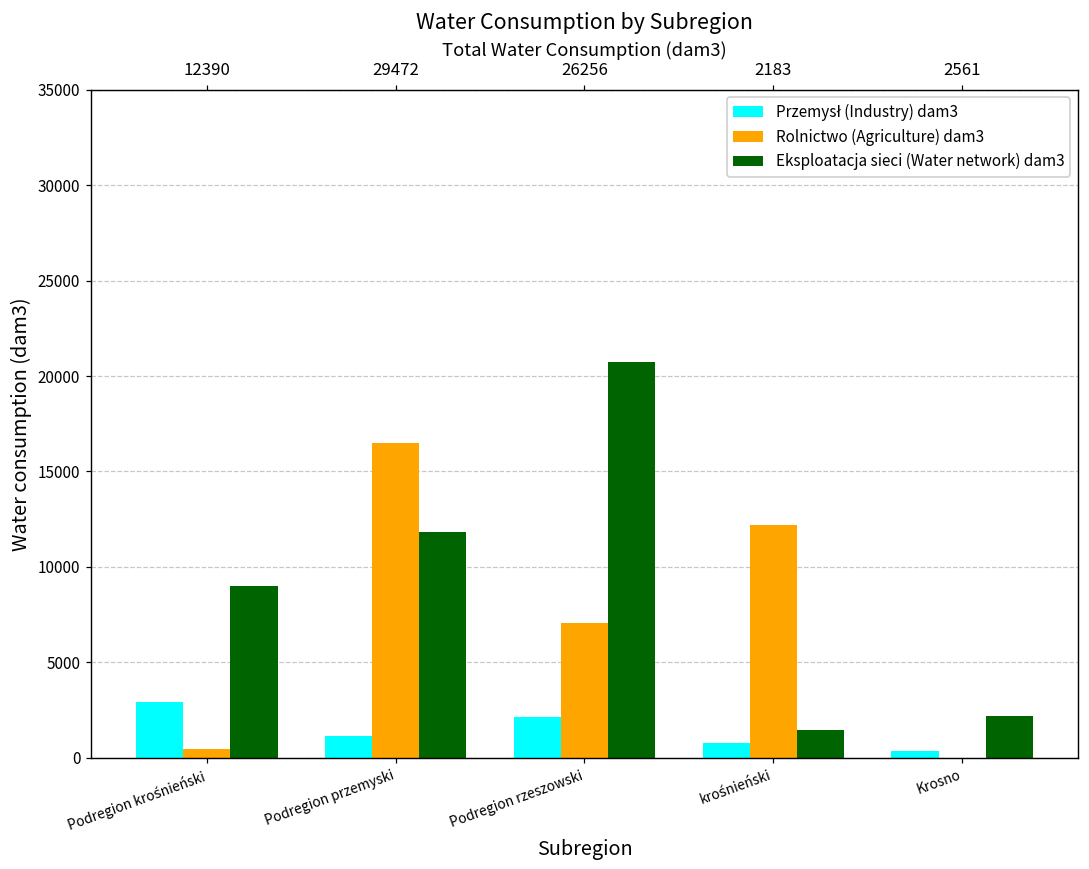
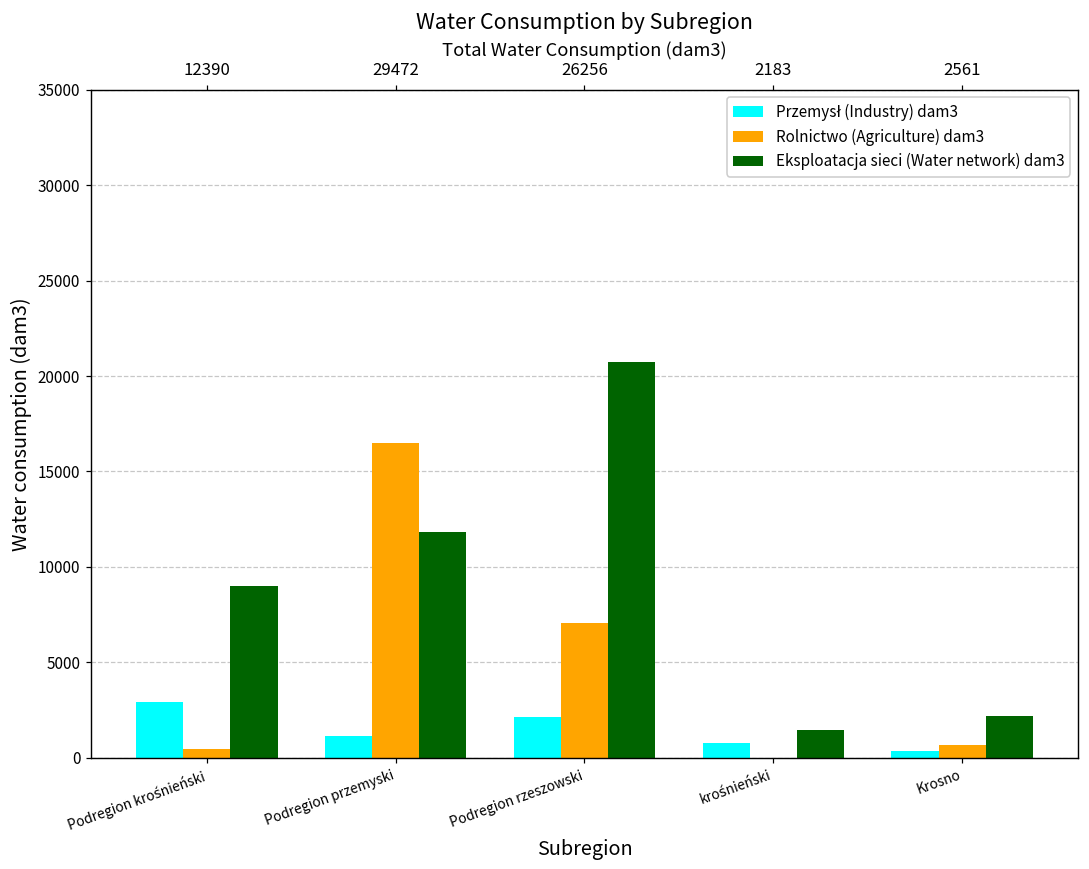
  {
    "Rolnictwo (Agriculture) dam3": {
      "Podregion krośnieński": 500,
      "Podregion przemyski": 16500,
      "Podregion rzeszowski": 7100,
-     "krośnieński": 12200,
-     "Krosno": 0
+     "krośnieński": 0,
+     "Krosno": 700
    }
  }
